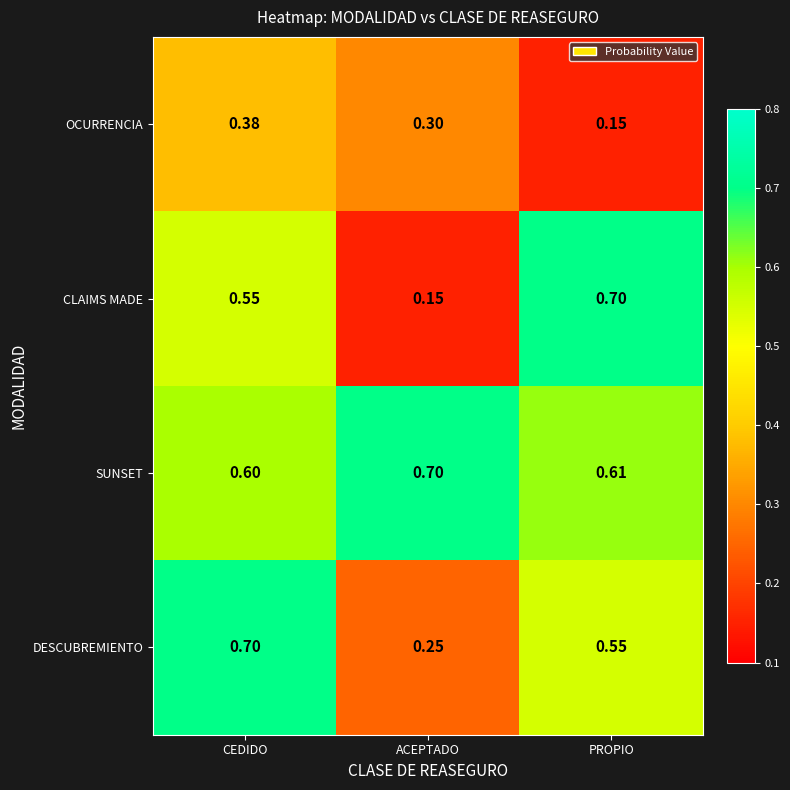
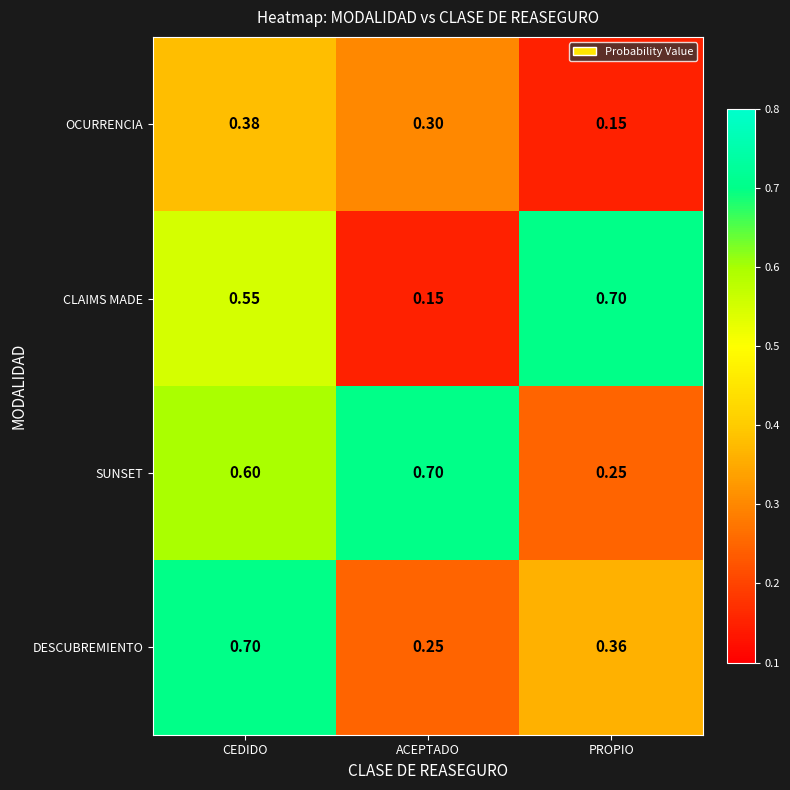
  {
    "OCURRENCIA": {
      "CEDIDO": 0.38,
      "ACEPTADO": 0.30,
      "PROPIO": 0.15
    },
    "CLAIMS MADE": {
      "CEDIDO": 0.55,
      "ACEPTADO": 0.15,
      "PROPIO": 0.70
    },
    "SUNSET": {
      "CEDIDO": 0.60,
      "ACEPTADO": 0.70,
-     "PROPIO": 0.61
+     "PROPIO": 0.25
    },
    "DESCUBREMIENTO": {
      "CEDIDO": 0.70,
      "ACEPTADO": 0.25,
-     "PROPIO": 0.55
+     "PROPIO": 0.36
    }
  }
